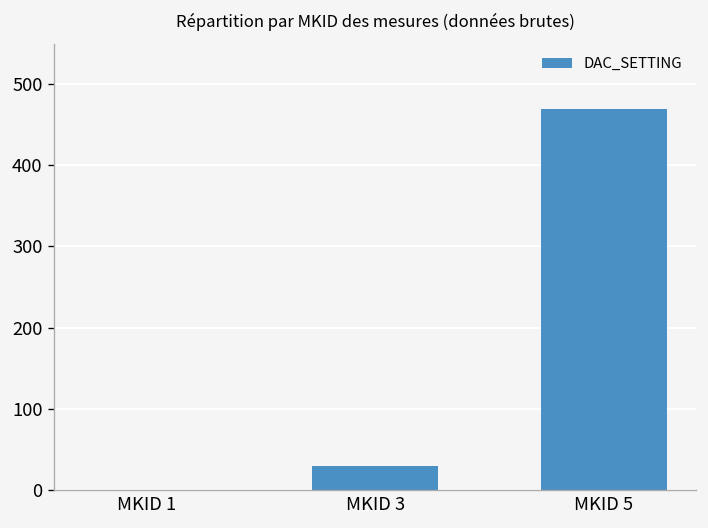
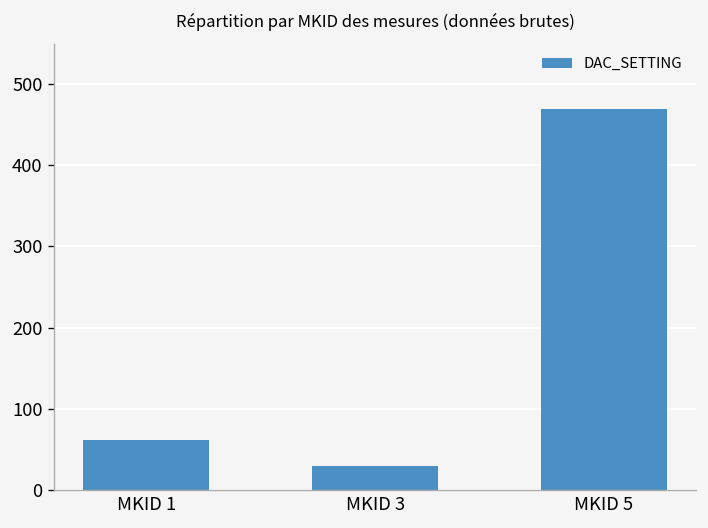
  {
-   "MKID 1": 0,
+   "MKID 1": 60,
    "MKID 3": 30,
    "MKID 5": 470
  }
